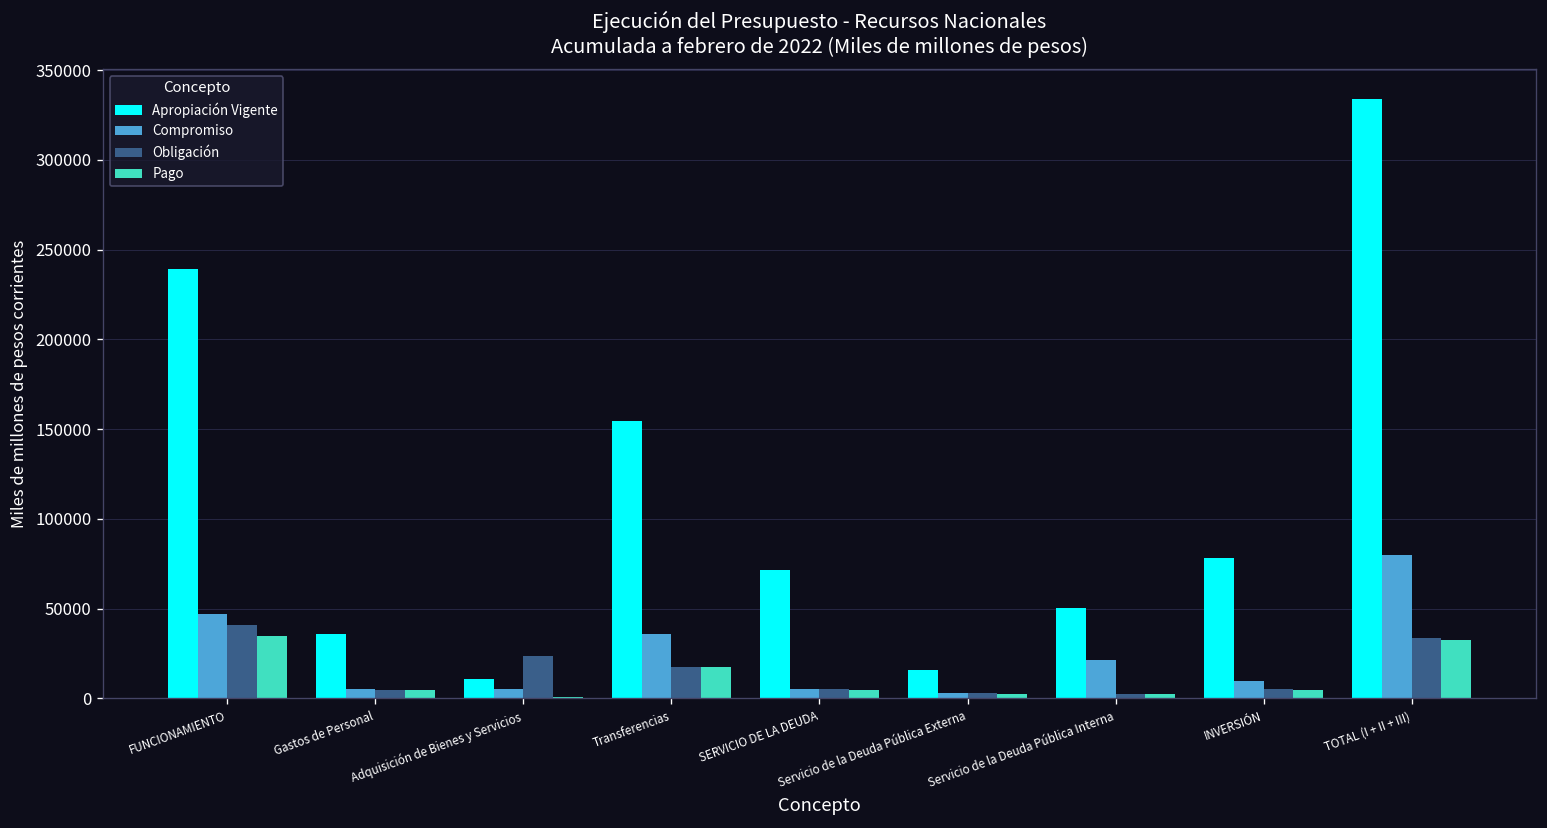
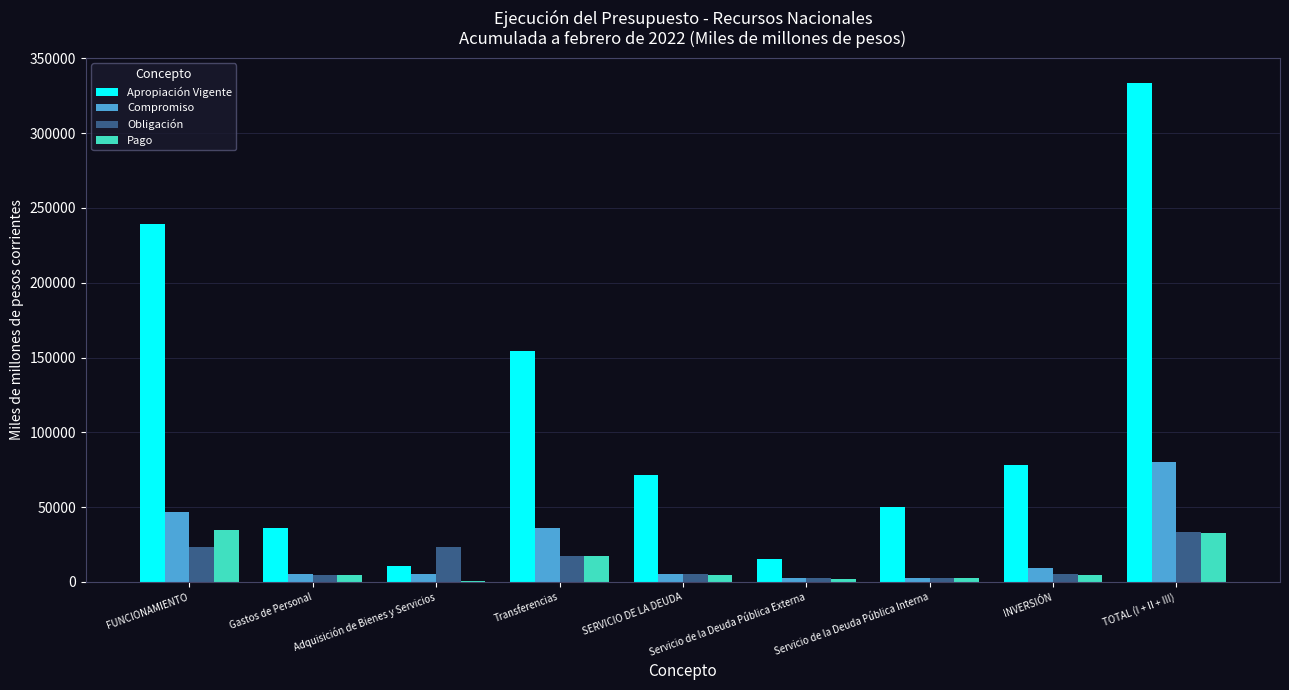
  {
    "Apropiación Vigente": {
      "FUNCIONAMIENTO": 239000,
      "Gastos de Personal": 36000,
      "Adquisición de Bienes y Servicios": 11000,
      "Transferencias": 154000,
      "SERVICIO DE LA DEUDA": 72000,
      "Servicio de la Deuda Pública Externa": 16000,
      "Servicio de la Deuda Pública Interna": 50000,
      "INVERSIÓN": 78000,
      "TOTAL (I + II + III)": 334000
    },
    "Compromiso": {
      "FUNCIONAMIENTO": 47000,
      "Gastos de Personal": 5000,
      "Adquisición de Bienes y Servicios": 5000,
      "Transferencias": 36000,
      "SERVICIO DE LA DEUDA": 5000,
      "Servicio de la Deuda Pública Externa": 3000,
-     "Servicio de la Deuda Pública Interna": 21000,
+     "Servicio de la Deuda Pública Interna": 2000,
      "INVERSIÓN": 10000,
      "TOTAL (I + II + III)": 80000
    },
    "Obligación": {
-     "FUNCIONAMIENTO": 41000,
+     "FUNCIONAMIENTO": 23000,
      "Gastos de Personal": 5000,
      "Adquisición de Bienes y Servicios": 24000,
      "Transferencias": 17000,
      "SERVICIO DE LA DEUDA": 5000,
      "Servicio de la Deuda Pública Externa": 3000,
      "Servicio de la Deuda Pública Interna": 2000,
      "INVERSIÓN": 5000,
      "TOTAL (I + II + III)": 34000
    },
    "Pago": {
      "FUNCIONAMIENTO": 35000,
      "Gastos de Personal": 5000,
      "Transferencias": 17000,
      "SERVICIO DE LA DEUDA": 5000,
      "Servicio de la Deuda Pública Externa": 2000,
      "Servicio de la Deuda Pública Interna": 2000,
      "INVERSIÓN": 5000,
      "TOTAL (I + II + III)": 33000
    }
  }
